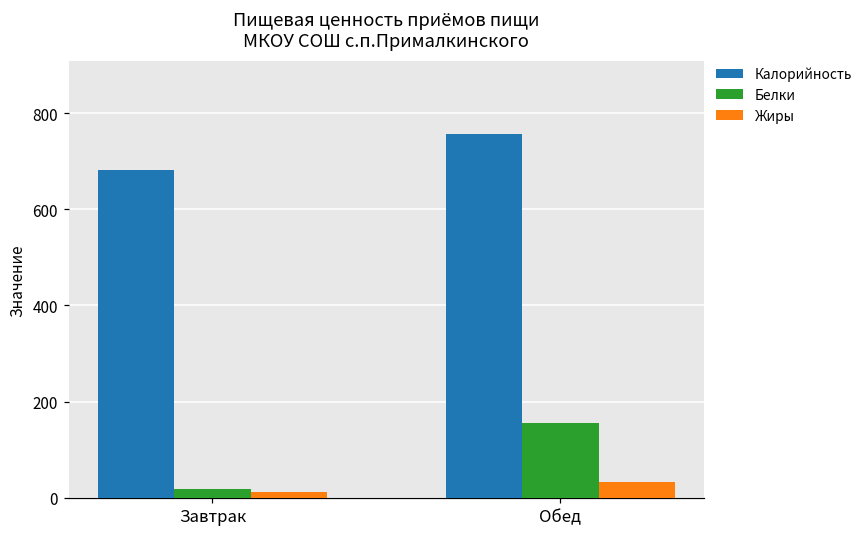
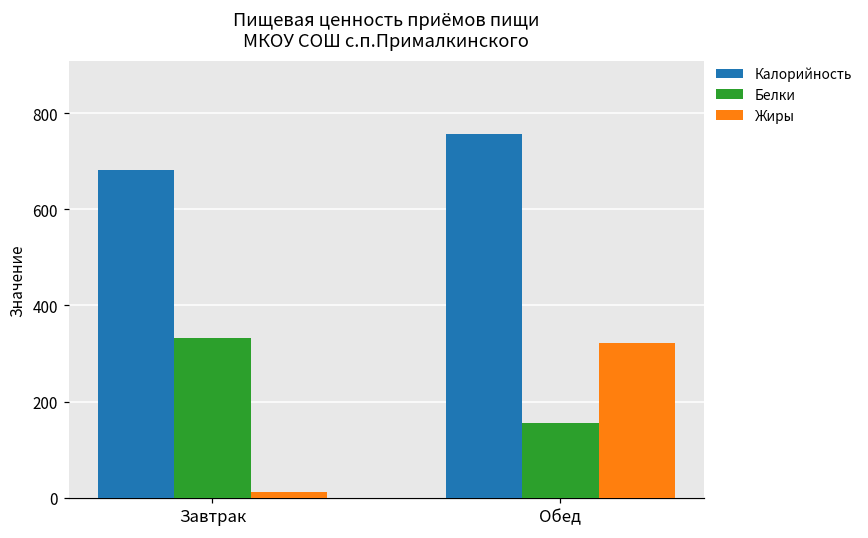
  {
    "Калорийность": {
      "Завтрак": 680,
      "Обед": 760
    },
    "Белки": {
-     "Завтрак": 20,
+     "Завтрак": 330,
      "Обед": 160
    },
    "Жиры": {
      "Завтрак": 10,
-     "Обед": 30
+     "Обед": 320
    }
  }
